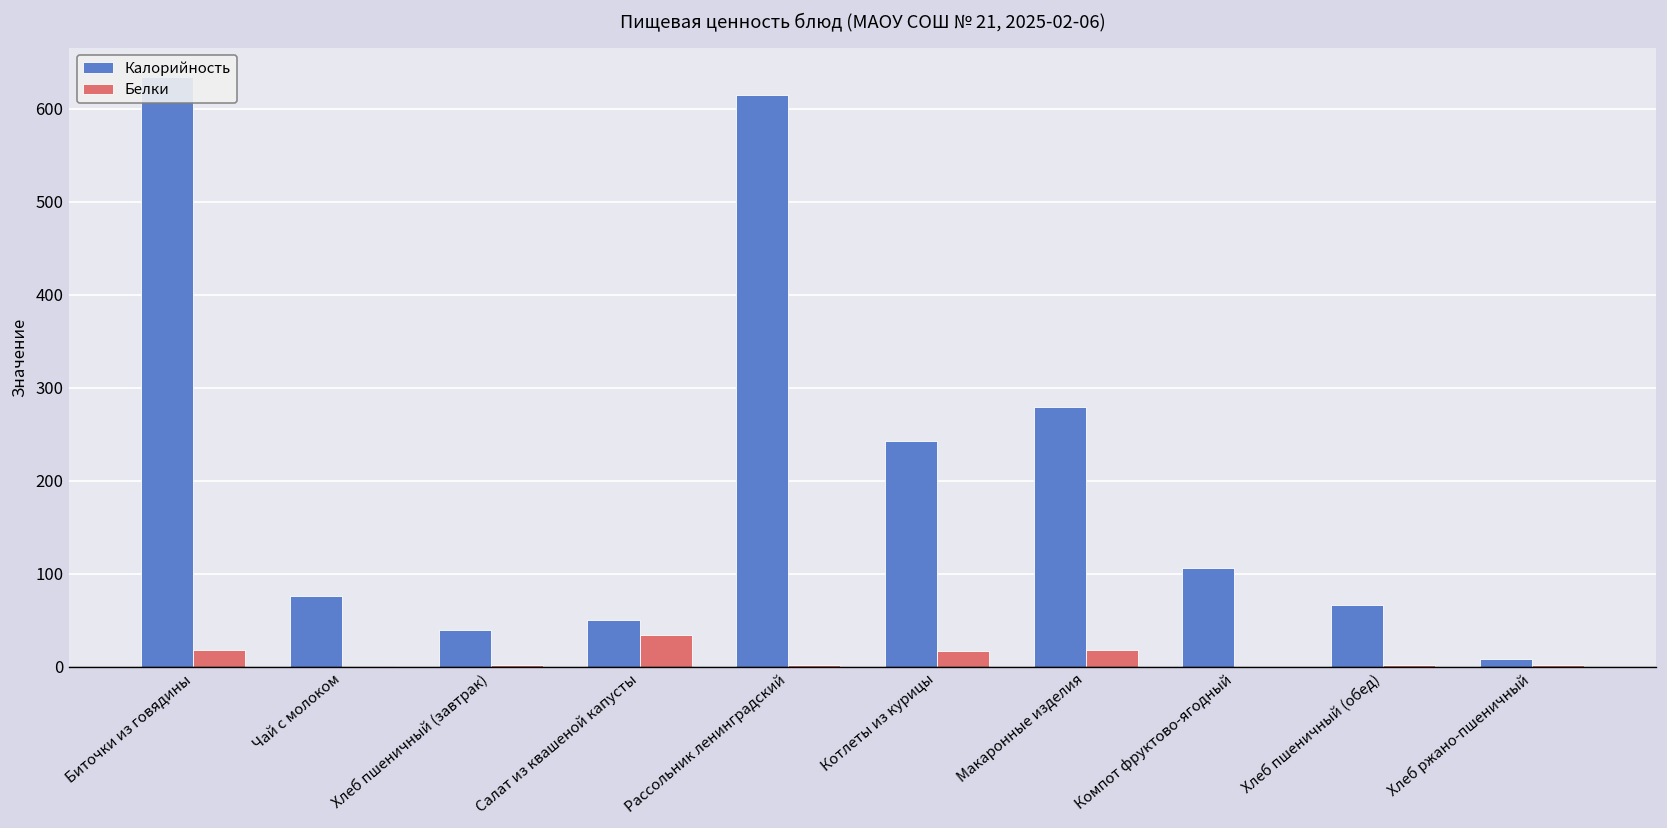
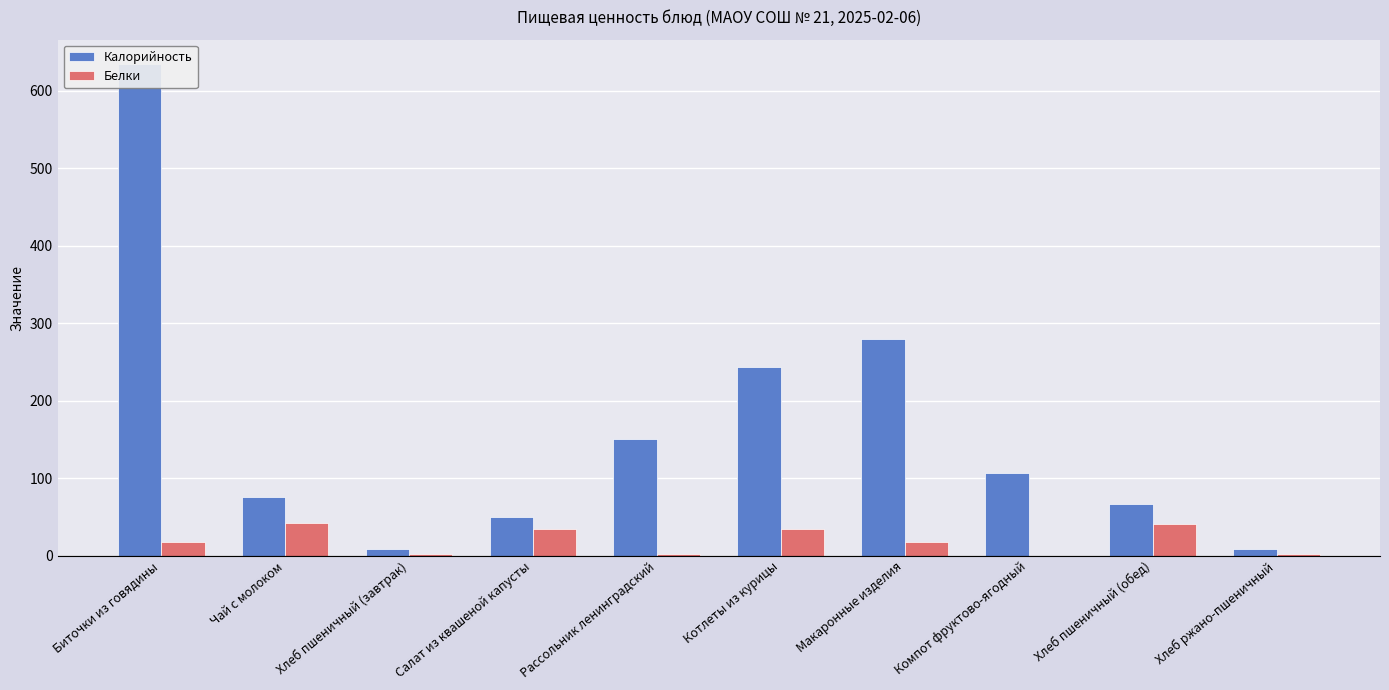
  {
    "Калорийность": {
      "Чай с молоком": 80,
-     "Хлеб пшеничный (завтрак)": 40,
+     "Хлеб пшеничный (завтрак)": 10,
      "Салат из квашеной капусты": 50,
-     "Рассольник ленинградский": 620,
+     "Рассольник ленинградский": 150,
      "Котлеты из курицы": 240,
      "Макаронные изделия": 280,
      "Компот фруктово-ягодный": 110,
      "Хлеб пшеничный (обед)": 70,
      "Хлеб ржано-пшеничный": 10
    },
    "Белки": {
      "Биточки из говядины": 20,
-     "Чай с молоком": 0,
+     "Чай с молоком": 40,
      "Салат из квашеной капусты": 30,
-     "Котлеты из курицы": 20,
+     "Котлеты из курицы": 30,
      "Макаронные изделия": 20,
      "Компот фруктово-ягодный": 0,
-     "Хлеб пшеничный (обед)": 0
+     "Хлеб пшеничный (обед)": 40
    }
  }
